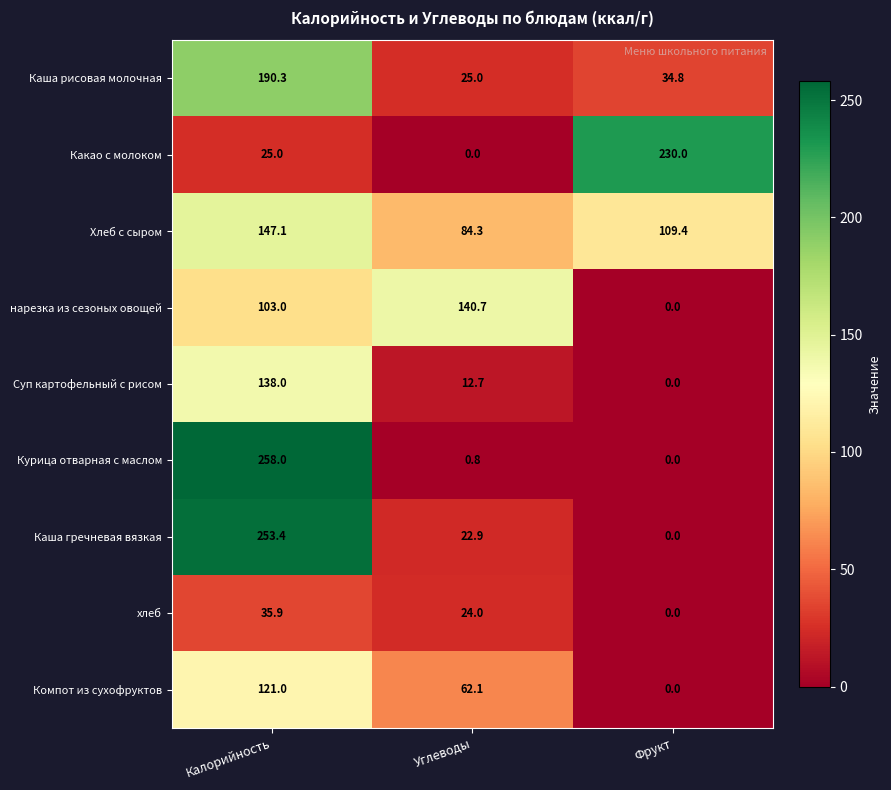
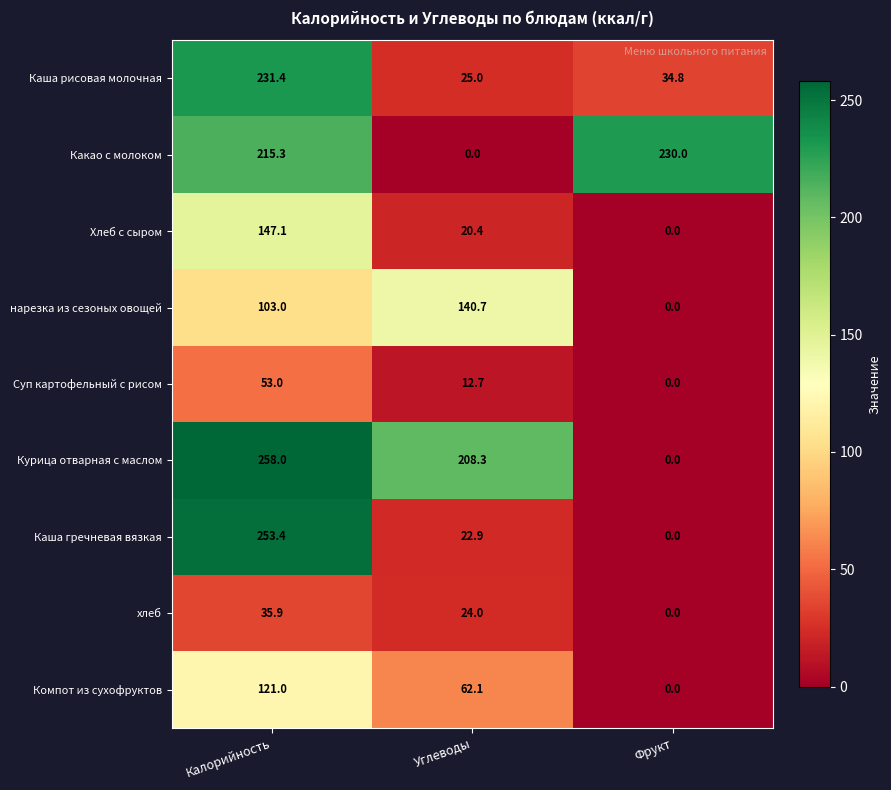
  {
    "Каша рисовая молочная": {
-     "Калорийность": 190.3,
+     "Калорийность": 231.4,
      "Углеводы": 25.0
    },
    "Какао с молоком": {
-     "Калорийность": 25.0,
+     "Калорийность": 215.3,
      "Углеводы": 0.0,
      "Фрукт": 230.0
    },
    "Хлеб с сыром": {
      "Калорийность": 147.1,
-     "Углеводы": 84.3,
-     "Фрукт": 109.4
+     "Углеводы": 20.4,
+     "Фрукт": 0.0
    },
    "нарезка из сезоных овощей": {
      "Калорийность": 103.0,
      "Углеводы": 140.7,
      "Фрукт": 0.0
    },
    "Суп картофельный с рисом": {
-     "Калорийность": 138.0,
+     "Калорийность": 53.0,
      "Углеводы": 12.7,
      "Фрукт": 0.0
    },
    "Курица отварная с маслом": {
      "Калорийность": 258.0,
-     "Углеводы": 0.8,
+     "Углеводы": 208.3,
      "Фрукт": 0.0
    },
    "Каша гречневая вязкая": {
      "Калорийность": 253.4,
      "Углеводы": 22.9,
      "Фрукт": 0.0
    },
    "хлеб": {
      "Калорийность": 35.9,
      "Углеводы": 24.0,
      "Фрукт": 0.0
    },
    "Компот из сухофруктов": {
      "Калорийность": 121.0,
      "Углеводы": 62.1,
      "Фрукт": 0.0
    }
  }
